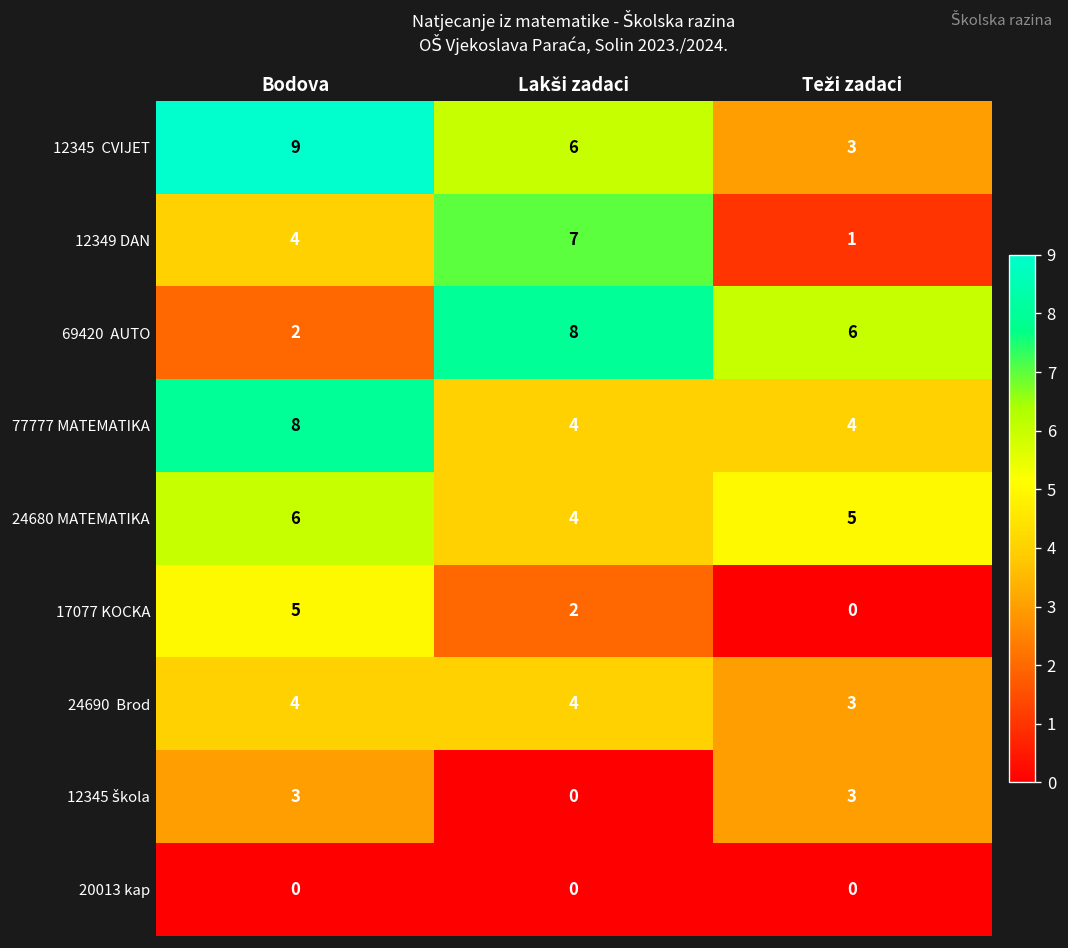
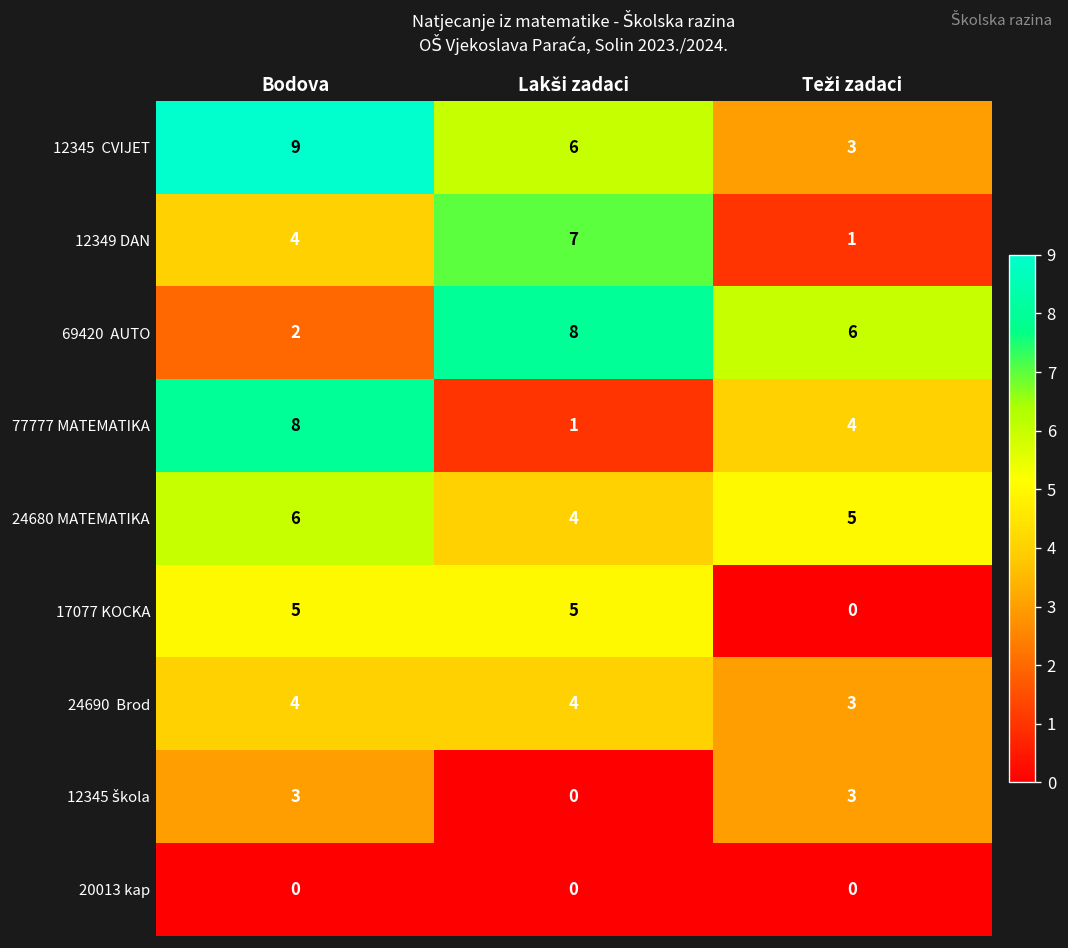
  {
    "12345 CVIJET": {
      "Bodova": 9,
      "Lakši zadaci": 6,
      "Teži zadaci": 3
    },
    "12349 DAN": {
      "Bodova": 4,
      "Lakši zadaci": 7,
      "Teži zadaci": 1
    },
    "69420 AUTO": {
      "Bodova": 2,
      "Lakši zadaci": 8,
      "Teži zadaci": 6
    },
    "77777 MATEMATIKA": {
      "Bodova": 8,
-     "Lakši zadaci": 4,
+     "Lakši zadaci": 1,
      "Teži zadaci": 4
    },
    "24680 MATEMATIKA": {
      "Bodova": 6,
      "Lakši zadaci": 4,
      "Teži zadaci": 5
    },
    "17077 KOCKA": {
      "Bodova": 5,
-     "Lakši zadaci": 2,
+     "Lakši zadaci": 5,
      "Teži zadaci": 0
    },
    "24690 Brod": {
      "Bodova": 4,
      "Lakši zadaci": 4,
      "Teži zadaci": 3
    },
    "12345 škola": {
      "Bodova": 3,
      "Lakši zadaci": 0,
      "Teži zadaci": 3
    },
    "20013 kap": {
      "Bodova": 0,
      "Lakši zadaci": 0,
      "Teži zadaci": 0
    }
  }
